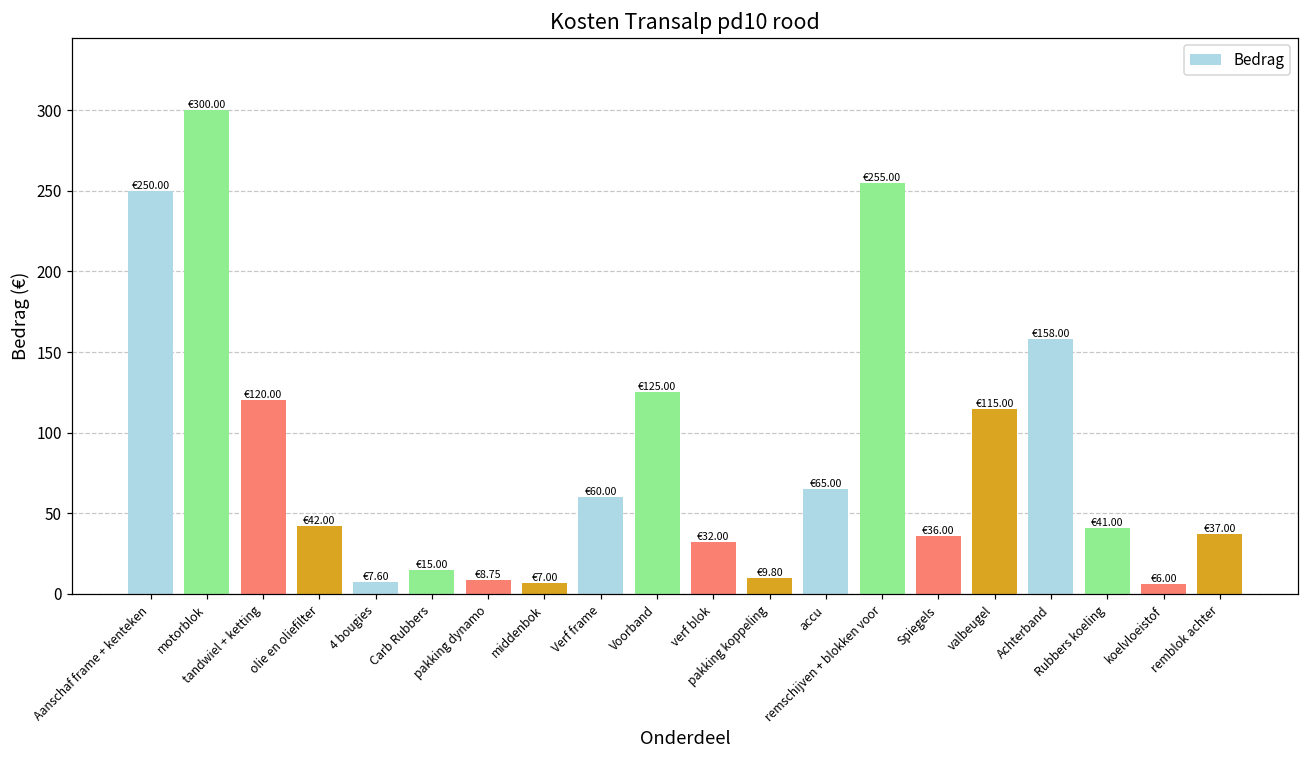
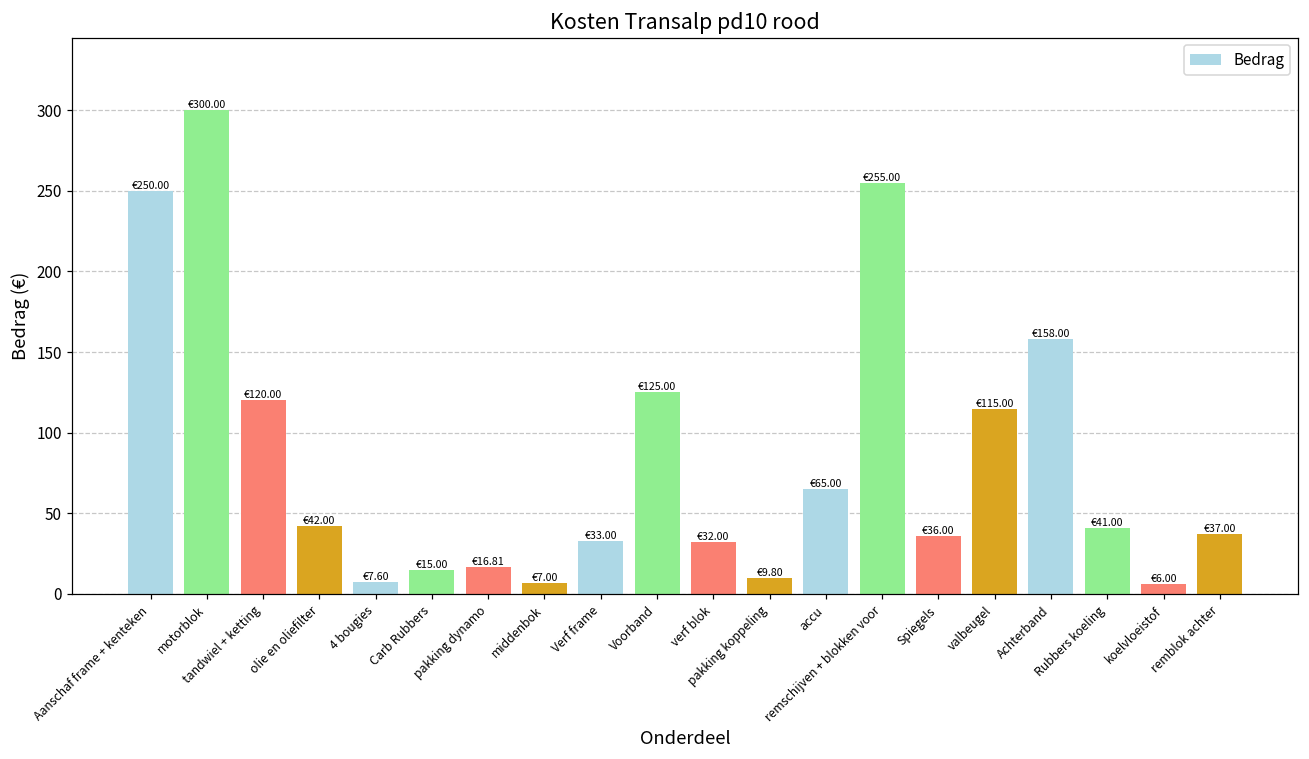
  {
    "Aanschaf frame + kenteken": "€250.00",
    "motorblok": "€300.00",
    "tandwiel + ketting": "€120.00",
    "olie en oliefilter": "€42.00",
    "4 bougies": "€7.60",
    "Carb Rubbers": "€15.00",
-   "pakking dynamo": "€8.75",
+   "pakking dynamo": "€16.81",
    "middenbok": "€7.00",
-   "Verf frame": "€60.00",
+   "Verf frame": "€33.00",
    "Voorband": "€125.00",
    "verf blok": "€32.00",
    "pakking koppeling": "€9.80",
    "accu": "€65.00",
    "remschijven + blokken voor": "€255.00",
    "Spiegels": "€36.00",
    "valbeugel": "€115.00",
    "Achterband": "€158.00",
    "Rubbers koeling": "€41.00",
    "koelvloeistof": "€6.00",
    "remblok achter": "€37.00"
  }
